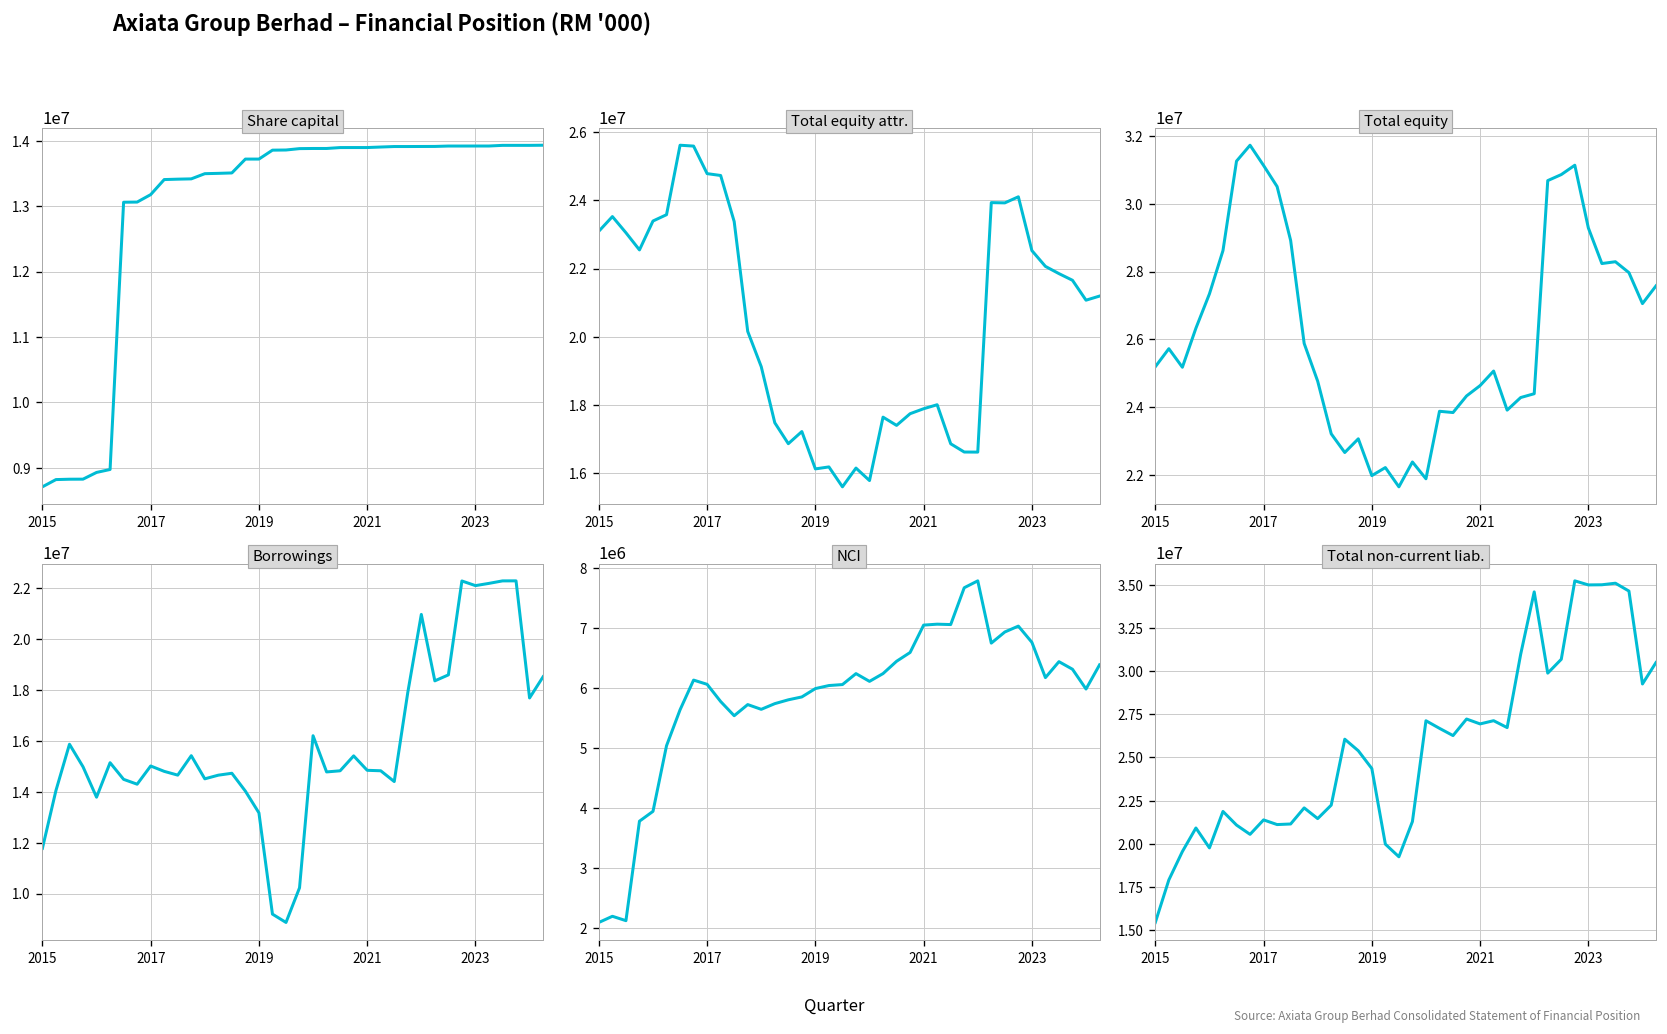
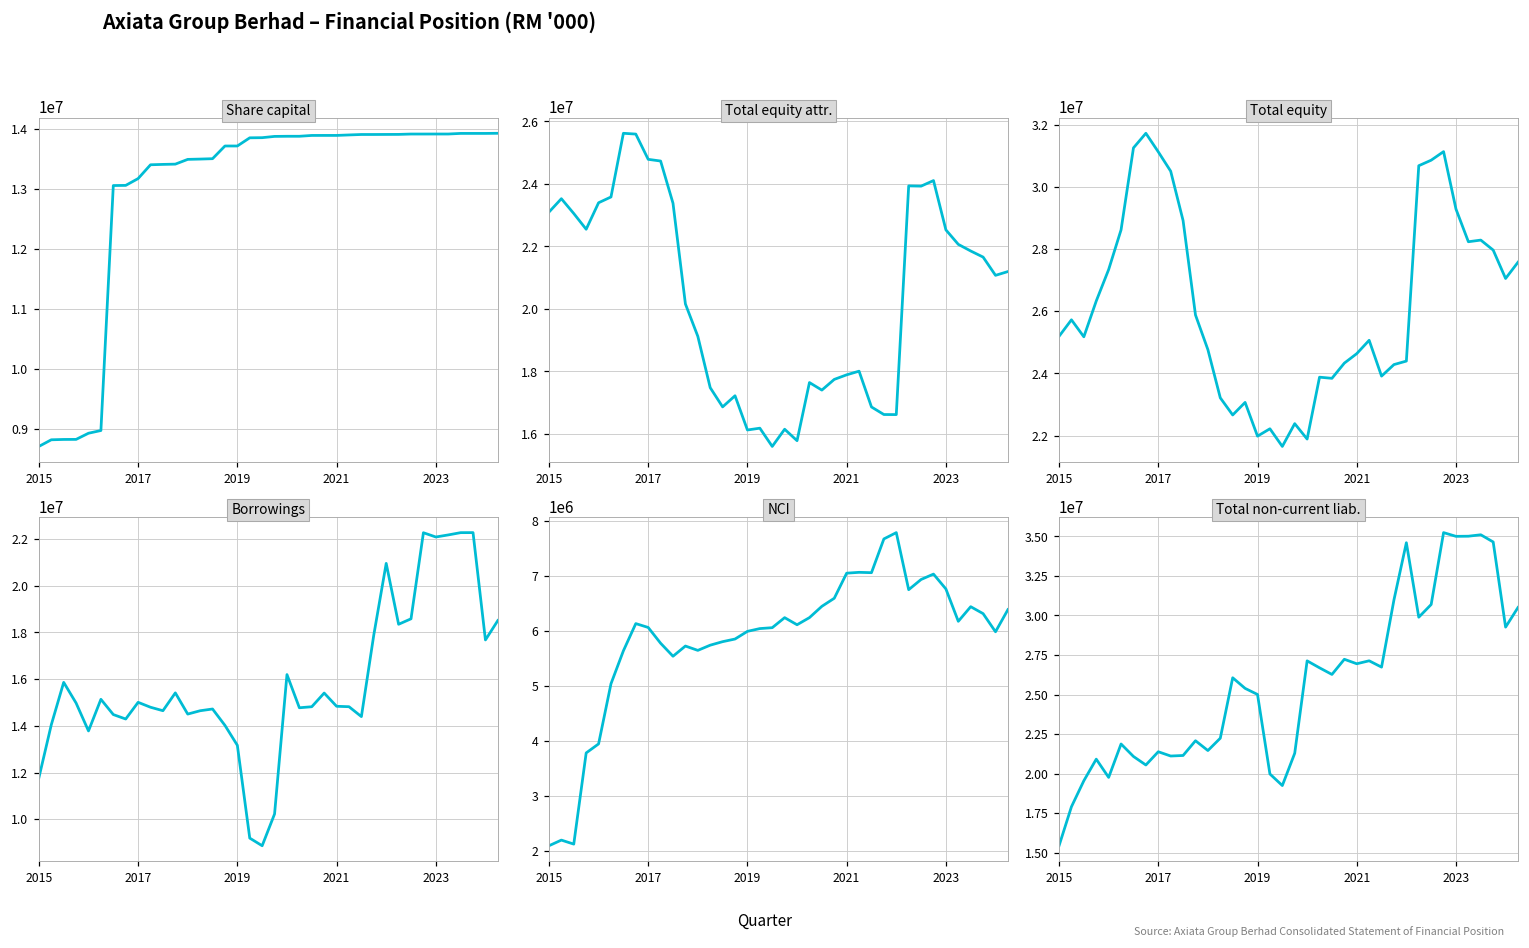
  {
    "Share capital": {
      "2015": 8700000,
      "2017": 13200000,
      "2019": 13700000,
      "2021": 13900000,
      "2023": 13900000
    },
    "Total equity attr.": {
      "2015": 23100000,
      "2017": 24800000,
      "2019": 16100000,
      "2021": 17900000,
      "2023": 22500000
    },
    "Total equity": {
      "2015": 25200000,
      "2017": 31100000,
      "2019": 22000000,
      "2021": 24600000,
      "2023": 29300000
    },
    "Borrowings": {
      "2015": 11800000,
      "2017": 15000000,
      "2019": 13200000,
      "2021": 14800000,
      "2023": 22100000
    },
    "NCI": {
      "2015": 2100000,
      "2017": 6100000,
      "2019": 6000000,
      "2021": 7000000,
      "2023": 6800000
    },
    "Total non-current liab.": {
      "2015": 15400000,
      "2017": 21400000,
-     "2019": 24400000,
+     "2019": 25000000,
      "2021": 26900000,
      "2023": 35000000
    }
  }
